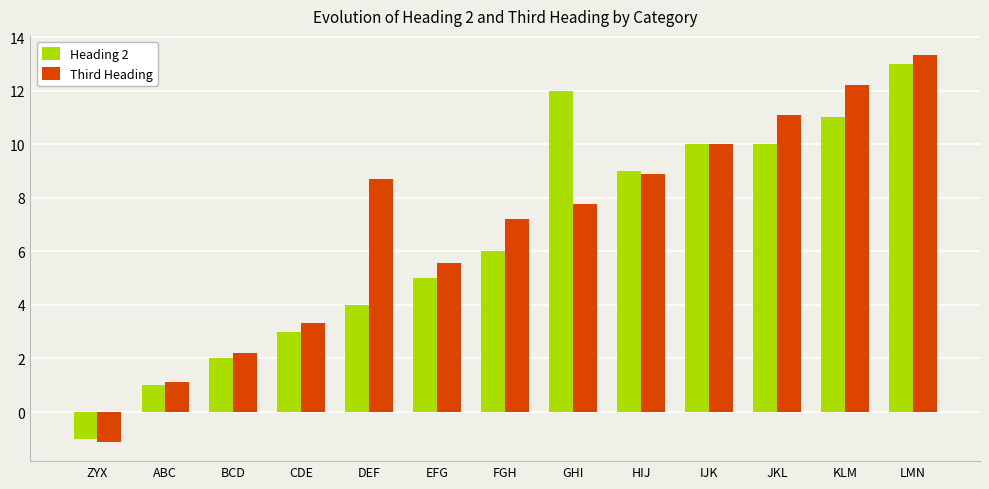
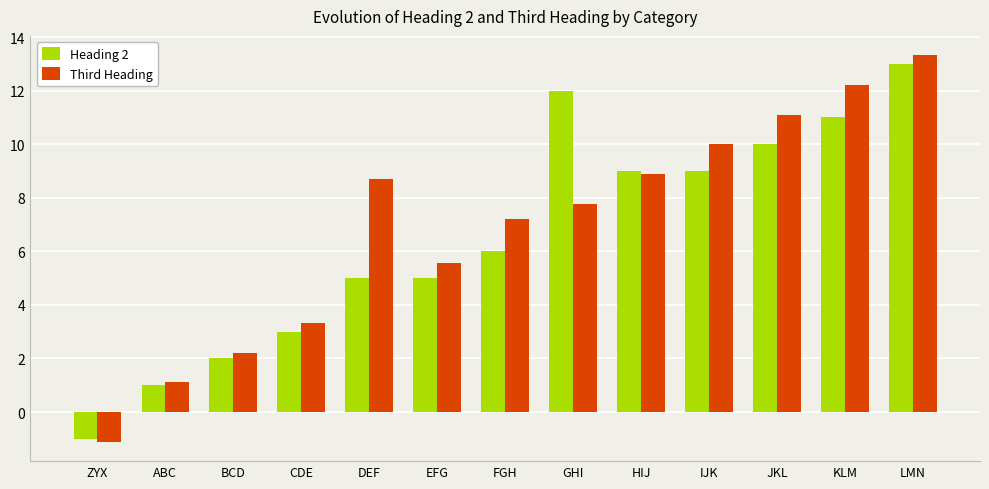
  {
    "Heading 2": {
      "ZYX": -1,
      "ABC": 1,
      "BCD": 2,
      "CDE": 3,
-     "DEF": 4,
+     "DEF": 5,
      "EFG": 5,
      "FGH": 6,
      "GHI": 12,
      "HIJ": 9,
-     "IJK": 10,
+     "IJK": 9,
      "JKL": 10,
      "KLM": 11,
      "LMN": 13
    },
    "Third Heading": {
      "ZYX": -1.1,
      "ABC": 1.1,
      "BCD": 2.2,
      "CDE": 3.3,
      "DEF": 8.7,
      "EFG": 5.6,
      "FGH": 7.2,
      "GHI": 7.8,
      "HIJ": 8.9,
      "IJK": 10,
      "JKL": 11.1,
      "KLM": 12.2,
      "LMN": 13.3
    }
  }
